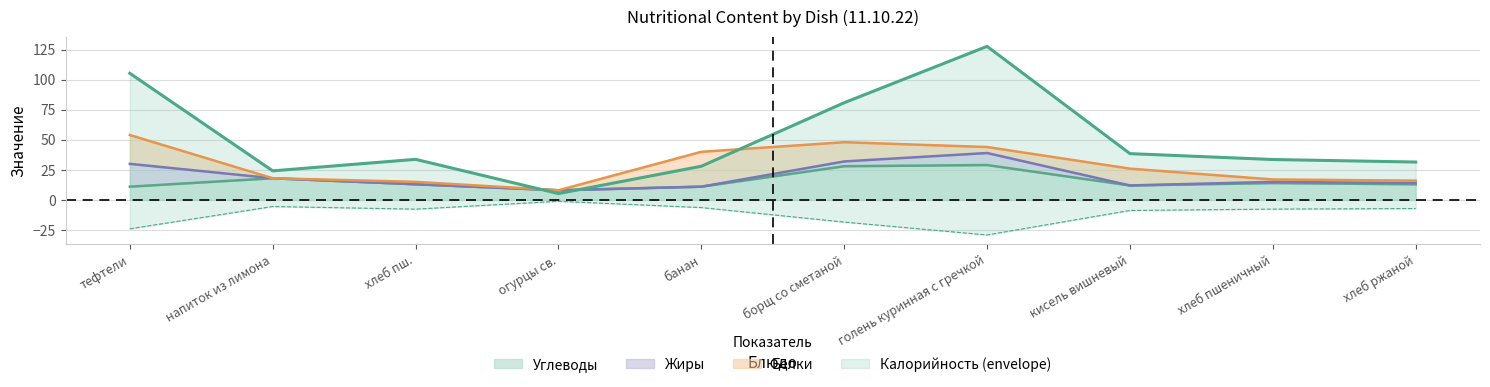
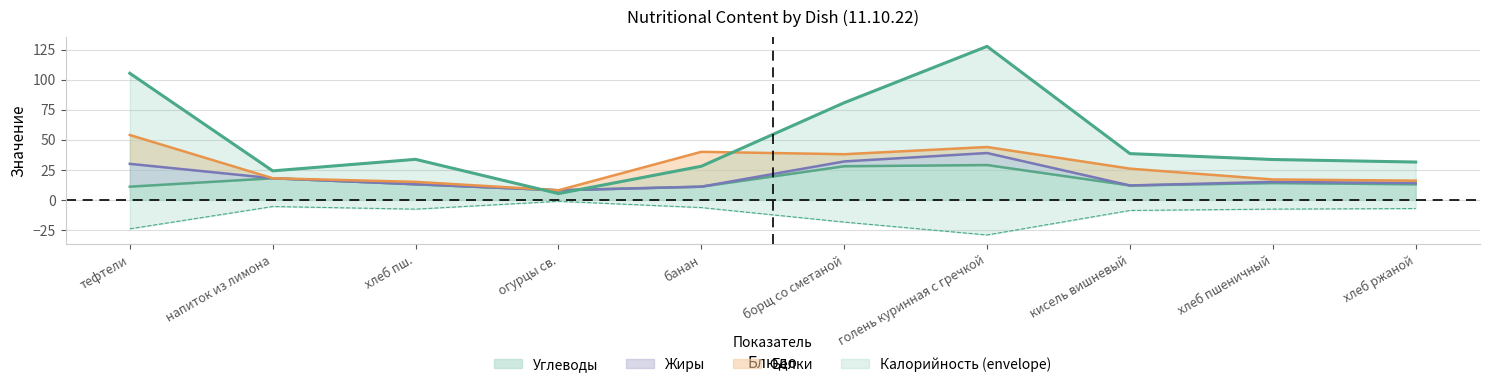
  {
    "Белки": {
      "тефтели": 24,
      "банан": 29,
-     "борщ со сметаной": 16,
+     "борщ со сметаной": 6,
      "голень куринная с гречкой": 5,
      "кисель вишневый": 14
    }
  }
